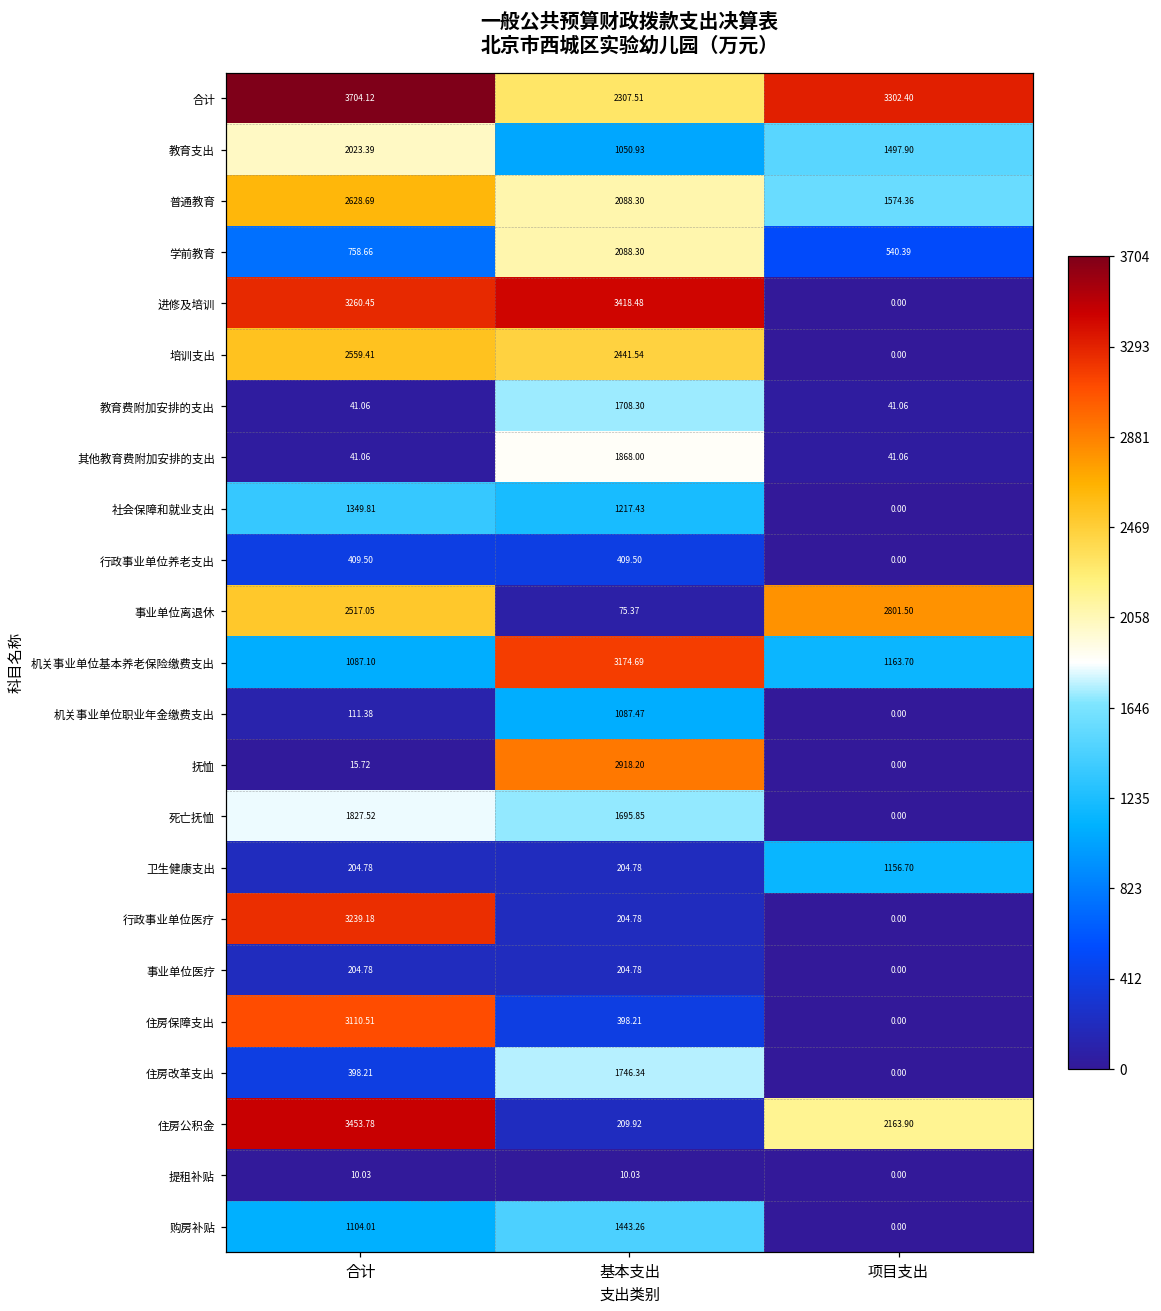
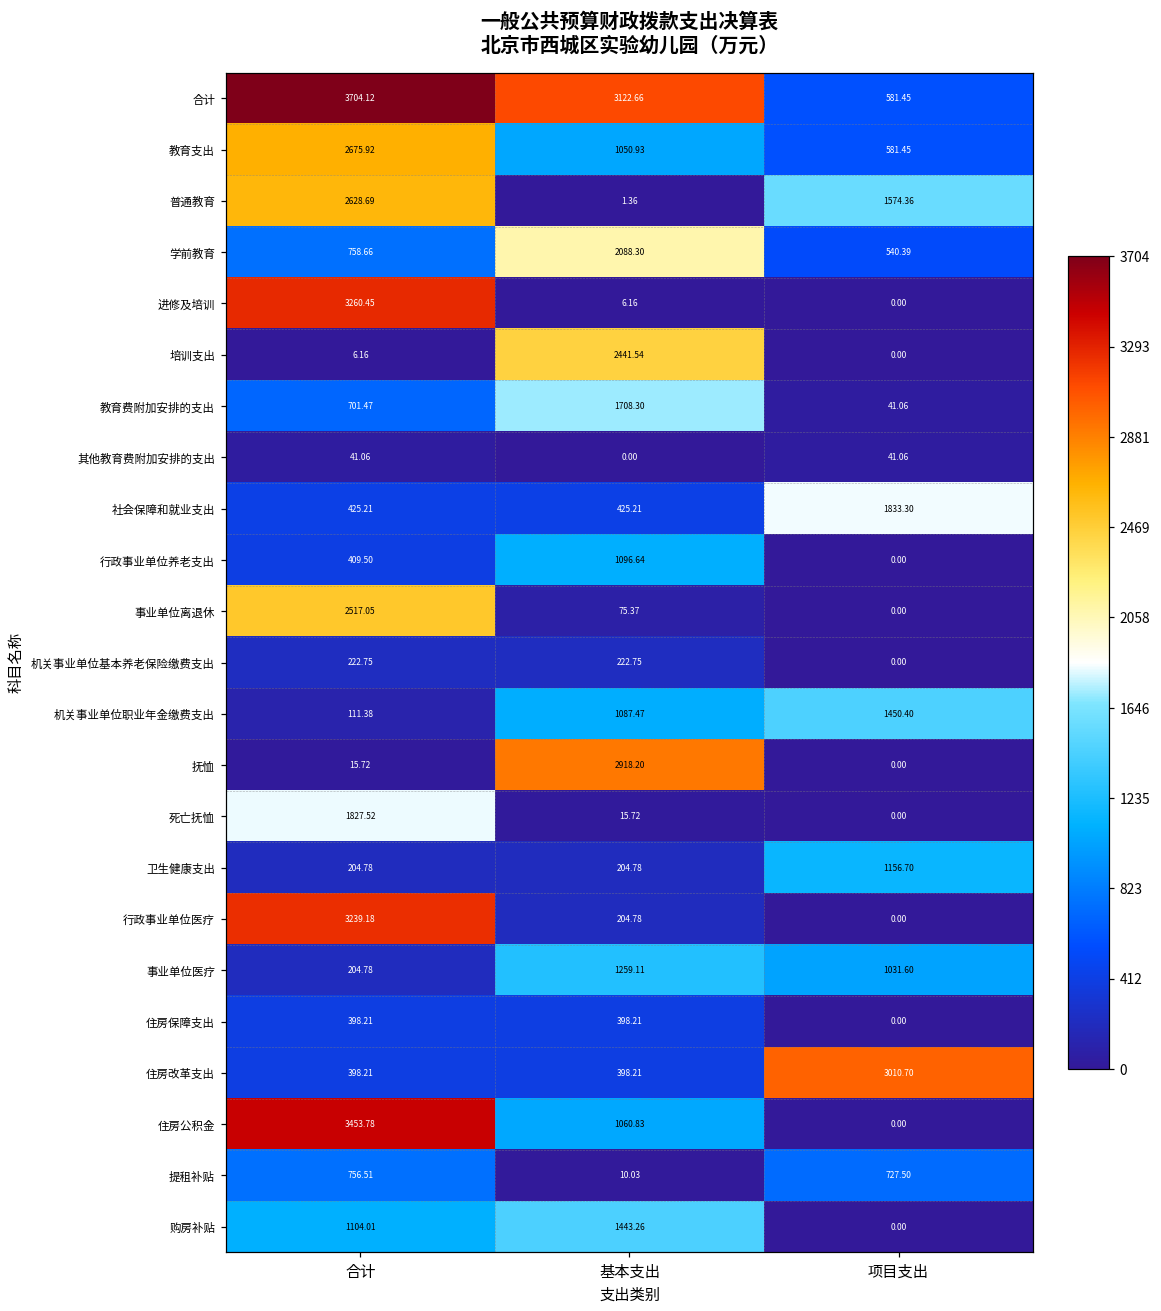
  {
    "合计": {
      "合计": 3704.12,
-     "基本支出": 2307.51,
-     "项目支出": 3302.40
+     "基本支出": 3122.66,
+     "项目支出": 581.45
    },
    "教育支出": {
-     "合计": 2023.39,
+     "合计": 2675.92,
      "基本支出": 1050.93,
-     "项目支出": 1497.90
+     "项目支出": 581.45
    },
    "普通教育": {
      "合计": 2628.69,
-     "基本支出": 2088.30,
+     "基本支出": 1.36,
      "项目支出": 1574.36
    },
    "学前教育": {
      "合计": 758.66,
      "基本支出": 2088.30,
      "项目支出": 540.39
    },
    "进修及培训": {
      "合计": 3260.45,
-     "基本支出": 3418.48,
+     "基本支出": 6.16,
      "项目支出": 0.00
    },
    "培训支出": {
-     "合计": 2559.41,
+     "合计": 6.16,
      "基本支出": 2441.54,
      "项目支出": 0.00
    },
    "教育费附加安排的支出": {
-     "合计": 41.06,
+     "合计": 701.47,
      "基本支出": 1708.30,
      "项目支出": 41.06
    },
    "其他教育费附加安排的支出": {
      "合计": 41.06,
-     "基本支出": 1868.00,
+     "基本支出": 0.00,
      "项目支出": 41.06
    },
    "社会保障和就业支出": {
-     "合计": 1349.81,
-     "基本支出": 1217.43,
-     "项目支出": 0.00
+     "合计": 425.21,
+     "基本支出": 425.21,
+     "项目支出": 1833.30
    },
    "行政事业单位养老支出": {
      "合计": 409.50,
-     "基本支出": 409.50,
+     "基本支出": 1096.64,
      "项目支出": 0.00
    },
    "事业单位离退休": {
      "合计": 2517.05,
      "基本支出": 75.37,
-     "项目支出": 2801.50
+     "项目支出": 0.00
    },
    "机关事业单位基本养老保险缴费支出": {
-     "合计": 1087.10,
-     "基本支出": 3174.69,
-     "项目支出": 1163.70
+     "合计": 222.75,
+     "基本支出": 222.75,
+     "项目支出": 0.00
    },
    "机关事业单位职业年金缴费支出": {
      "合计": 111.38,
      "基本支出": 1087.47,
-     "项目支出": 0.00
+     "项目支出": 1450.40
    },
    "抚恤": {
      "合计": 15.72,
      "基本支出": 2918.20,
      "项目支出": 0.00
    },
    "死亡抚恤": {
      "合计": 1827.52,
-     "基本支出": 1695.85,
+     "基本支出": 15.72,
      "项目支出": 0.00
    },
    "卫生健康支出": {
      "合计": 204.78,
      "基本支出": 204.78,
      "项目支出": 1156.70
    },
    "行政事业单位医疗": {
      "合计": 3239.18,
      "基本支出": 204.78,
      "项目支出": 0.00
    },
    "事业单位医疗": {
      "合计": 204.78,
-     "基本支出": 204.78,
-     "项目支出": 0.00
+     "基本支出": 1259.11,
+     "项目支出": 1031.60
    },
    "住房保障支出": {
-     "合计": 3110.51,
+     "合计": 398.21,
      "基本支出": 398.21,
      "项目支出": 0.00
    },
    "住房改革支出": {
      "合计": 398.21,
-     "基本支出": 1746.34,
-     "项目支出": 0.00
+     "基本支出": 398.21,
+     "项目支出": 3010.70
    },
    "住房公积金": {
      "合计": 3453.78,
-     "基本支出": 209.92,
-     "项目支出": 2163.90
+     "基本支出": 1060.83,
+     "项目支出": 0.00
    },
    "提租补贴": {
-     "合计": 10.03,
+     "合计": 756.51,
      "基本支出": 10.03,
-     "项目支出": 0.00
+     "项目支出": 727.50
    },
    "购房补贴": {
      "合计": 1104.01,
      "基本支出": 1443.26,
      "项目支出": 0.00
    }
  }
